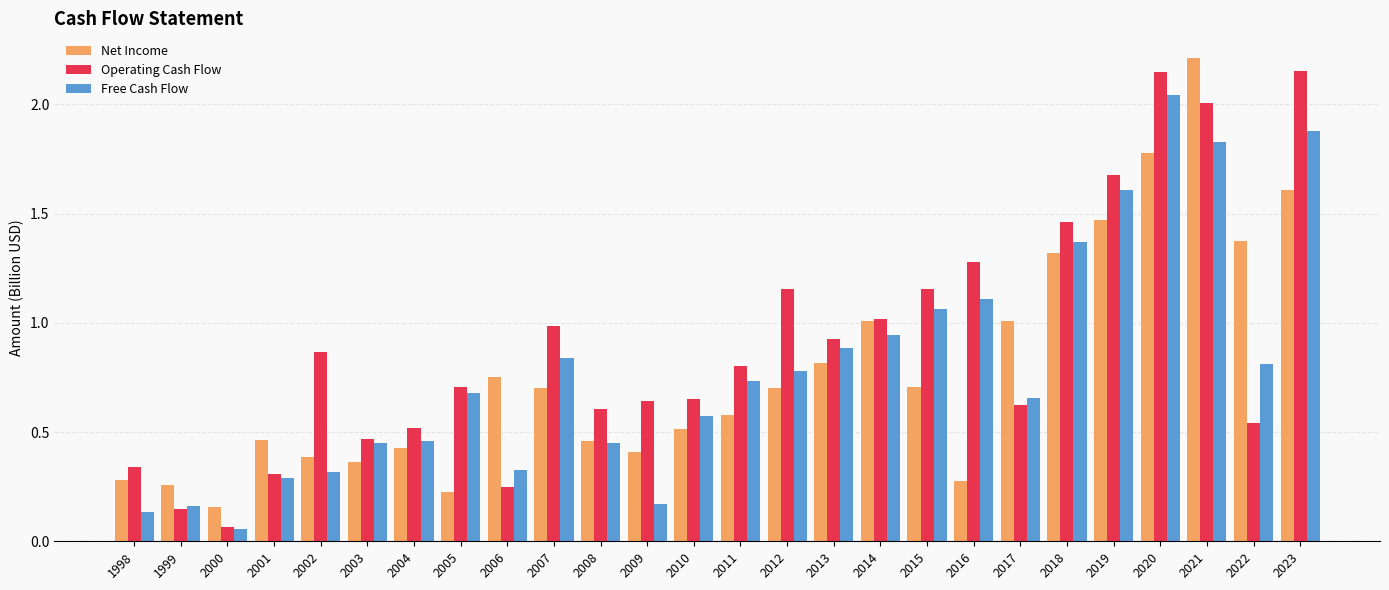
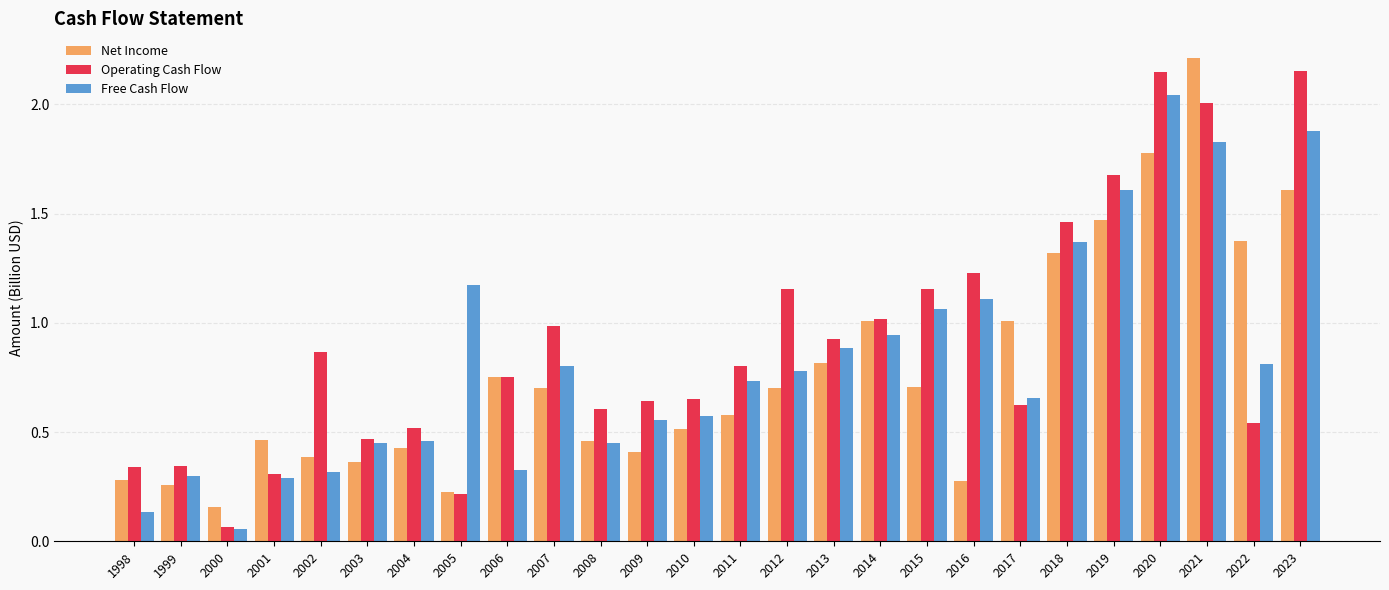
  {
    "Net Income": {
      "1998": 0.28,
      "1999": 0.26,
      "2000": 0.16,
      "2001": 0.47,
      "2002": 0.38,
      "2003": 0.36,
      "2004": 0.43,
      "2005": 0.23,
      "2006": 0.75,
      "2007": 0.70,
      "2008": 0.46,
      "2009": 0.41,
      "2010": 0.51,
      "2011": 0.58,
      "2012": 0.70,
      "2013": 0.82,
      "2014": 1.01,
      "2015": 0.71,
      "2016": 0.28,
      "2017": 1.01,
      "2018": 1.32,
      "2019": 1.47,
      "2020": 1.78,
      "2021": 2.21,
      "2022": 1.37,
      "2023": 1.61
    },
    "Operating Cash Flow": {
      "1998": 0.34,
-     "1999": 0.15,
+     "1999": 0.34,
      "2000": 0.07,
      "2001": 0.31,
      "2002": 0.87,
      "2003": 0.47,
      "2004": 0.52,
-     "2005": 0.71,
-     "2006": 0.25,
+     "2005": 0.22,
+     "2006": 0.75,
      "2007": 0.98,
      "2008": 0.61,
      "2009": 0.64,
      "2010": 0.65,
      "2011": 0.80,
      "2012": 1.15,
      "2013": 0.93,
      "2014": 1.02,
      "2015": 1.15,
-     "2016": 1.28,
+     "2016": 1.23,
      "2017": 0.62,
      "2018": 1.46,
      "2019": 1.68,
      "2020": 2.15,
      "2021": 2.01,
      "2022": 0.54,
      "2023": 2.15
    },
    "Free Cash Flow": {
      "1998": 0.14,
-     "1999": 0.16,
+     "1999": 0.30,
      "2000": 0.06,
      "2001": 0.29,
      "2002": 0.32,
      "2003": 0.45,
      "2004": 0.46,
-     "2005": 0.68,
+     "2005": 1.17,
      "2006": 0.33,
-     "2007": 0.84,
+     "2007": 0.80,
      "2008": 0.45,
-     "2009": 0.17,
+     "2009": 0.55,
      "2010": 0.57,
      "2011": 0.74,
      "2012": 0.78,
      "2013": 0.88,
      "2014": 0.94,
      "2015": 1.07,
      "2016": 1.11,
      "2017": 0.66,
      "2018": 1.37,
      "2019": 1.61,
      "2020": 2.04,
      "2021": 1.83,
      "2022": 0.81,
      "2023": 1.88
    }
  }
